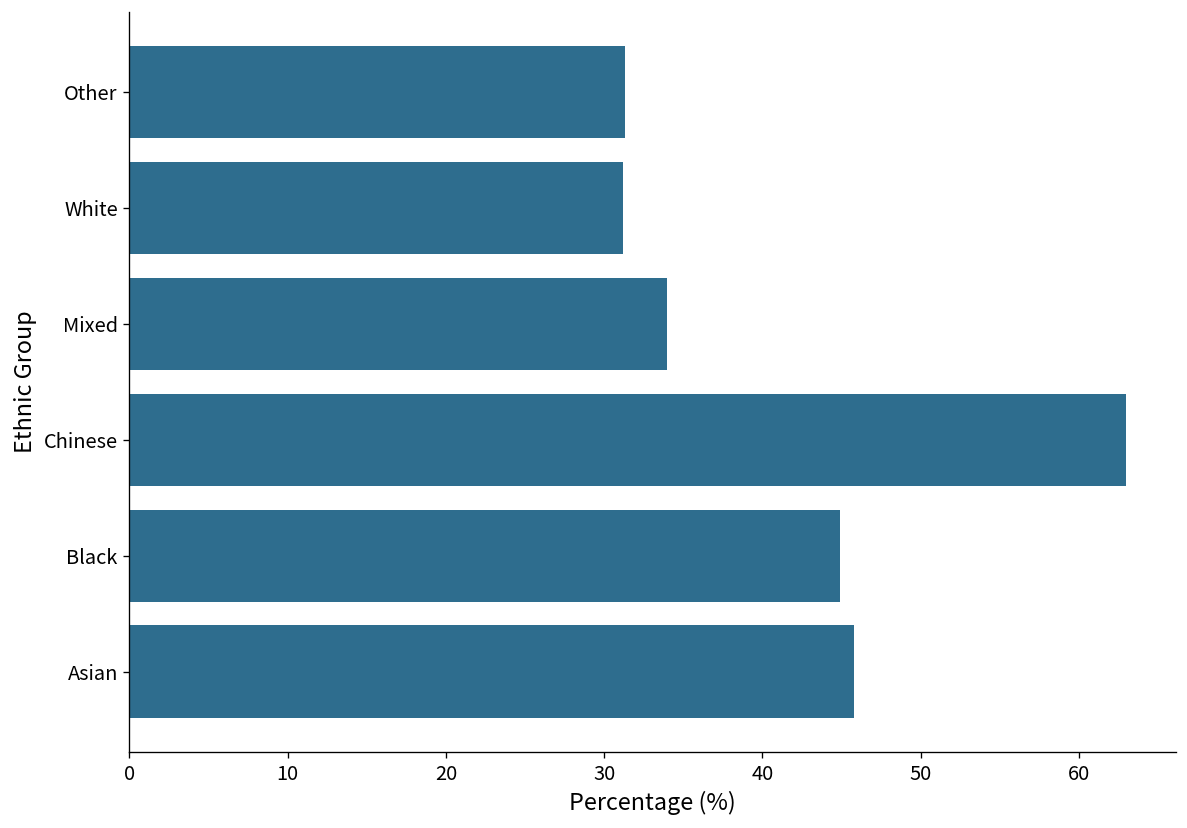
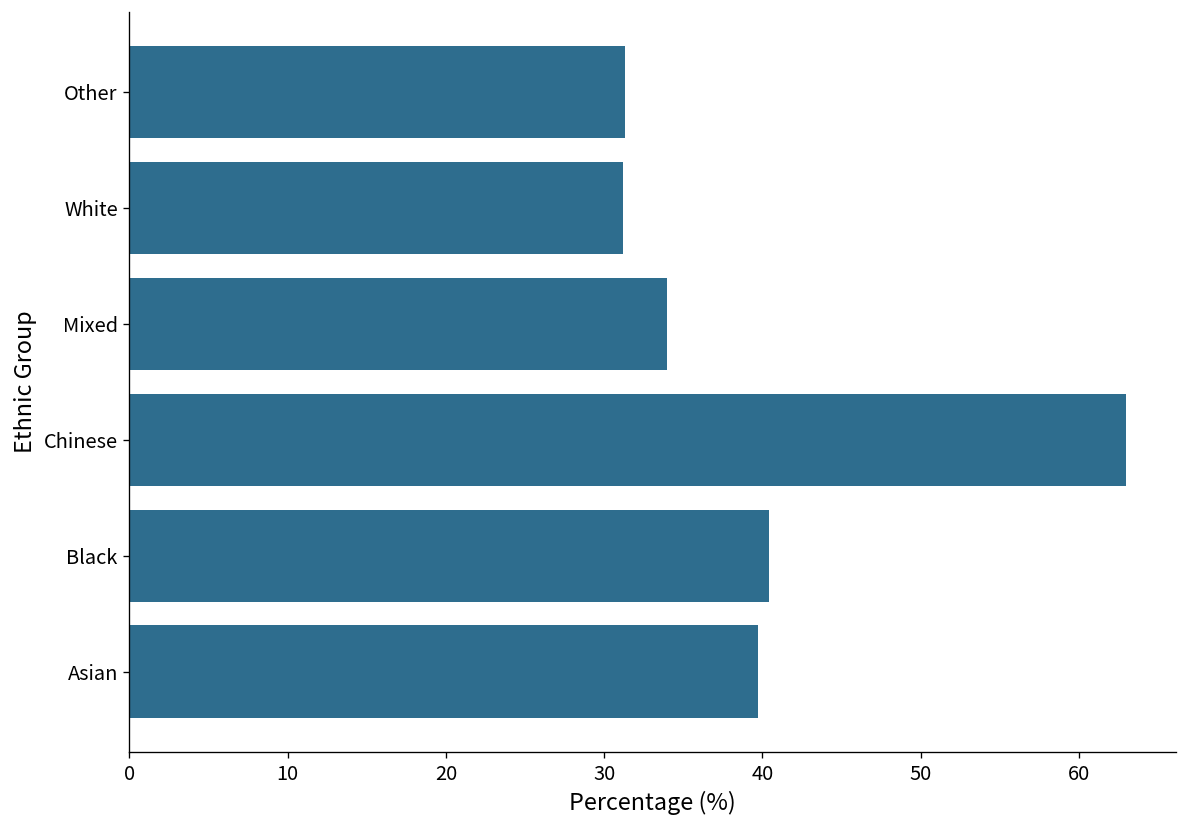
  {
    "Other": 31.3,
    "White": 31.2,
    "Mixed": 34.0,
    "Chinese": 63.0,
-   "Black": 44.9,
-   "Asian": 45.8
+   "Black": 40.4,
+   "Asian": 39.7
  }
